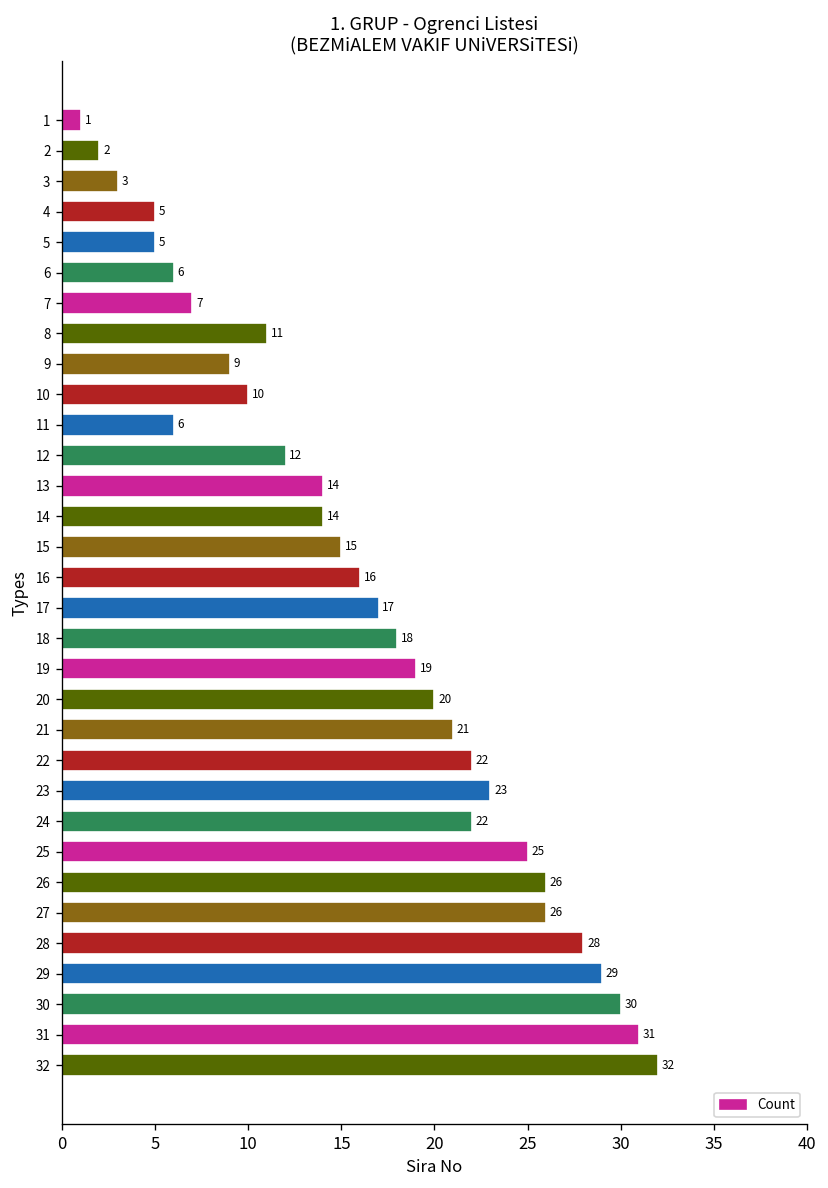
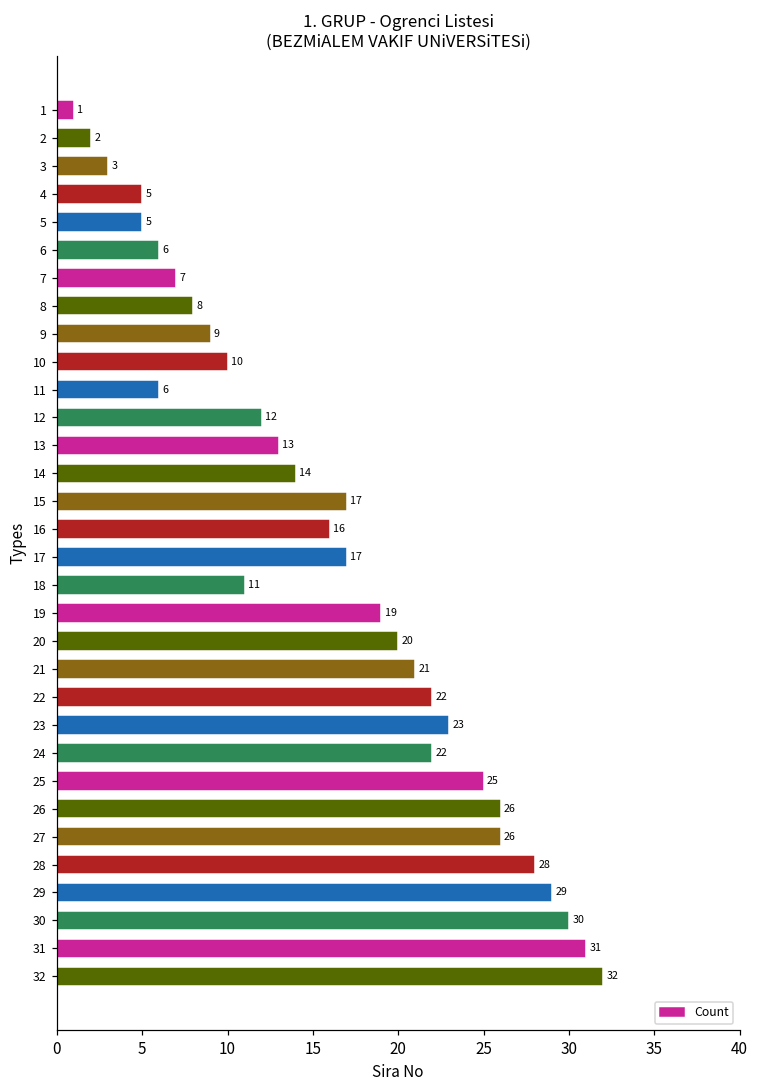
  {
    "1": 1,
    "2": 2,
    "3": 3,
    "4": 5,
    "5": 5,
    "6": 6,
    "7": 7,
-   "8": 11,
+   "8": 8,
    "9": 9,
    "10": 10,
    "11": 6,
    "12": 12,
-   "13": 14,
+   "13": 13,
    "14": 14,
-   "15": 15,
+   "15": 17,
    "16": 16,
    "17": 17,
-   "18": 18,
+   "18": 11,
    "19": 19,
    "20": 20,
    "21": 21,
    "22": 22,
    "23": 23,
    "24": 22,
    "25": 25,
    "26": 26,
    "27": 26,
    "28": 28,
    "29": 29,
    "30": 30,
    "31": 31,
    "32": 32
  }
